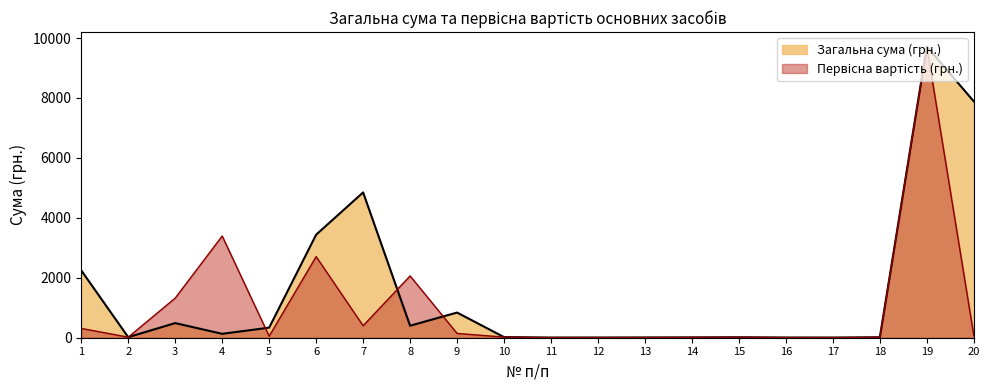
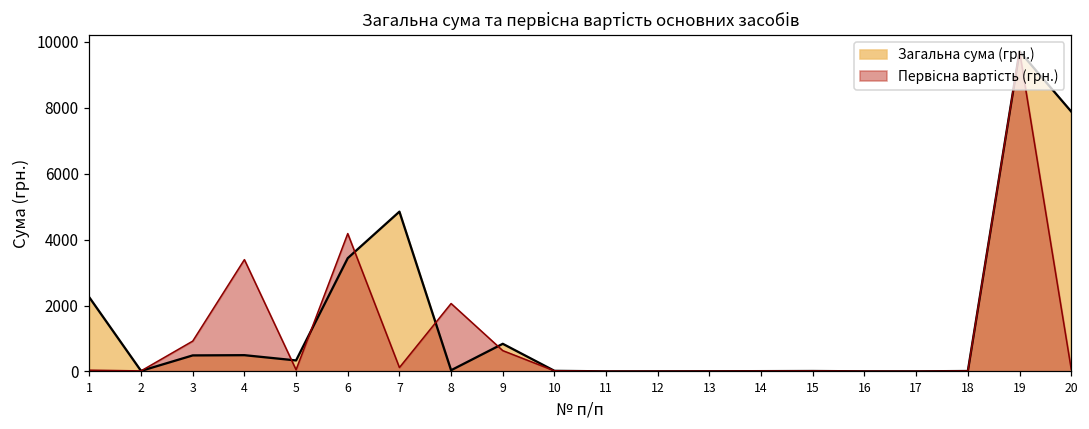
  {
    "Загальна сума (грн.)": {
      "1": 2200,
      "3": 500,
-     "4": 100,
+     "4": 500,
      "5": 300,
      "6": 3400,
      "7": 4800,
-     "8": 400,
+     "8": 0,
      "9": 800,
      "20": 7900
    },
    "Первісна вартість (грн.)": {
-     "1": 300,
-     "3": 1300,
+     "1": 0,
+     "3": 900,
      "4": 3400,
      "5": 100,
-     "6": 2700,
-     "7": 400,
+     "6": 4200,
+     "7": 100,
      "8": 2100,
-     "9": 100,
+     "9": 600,
      "20": 100
    }
  }
